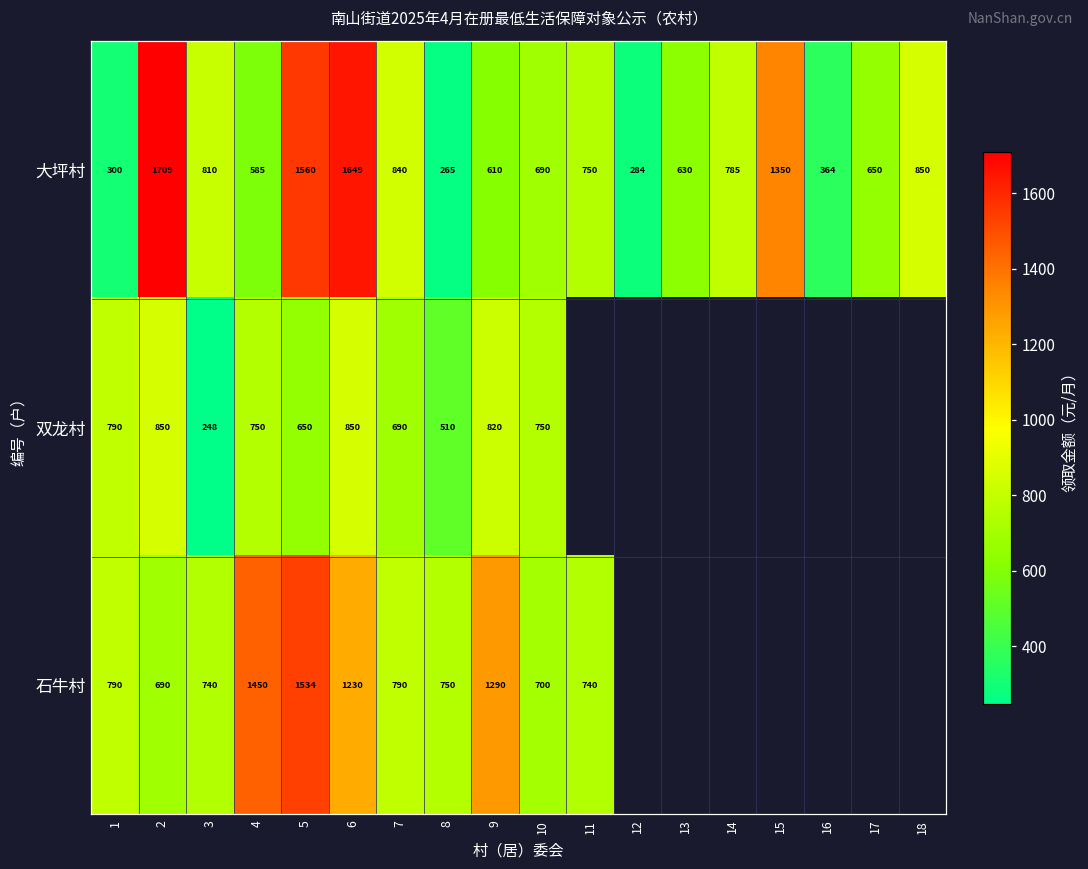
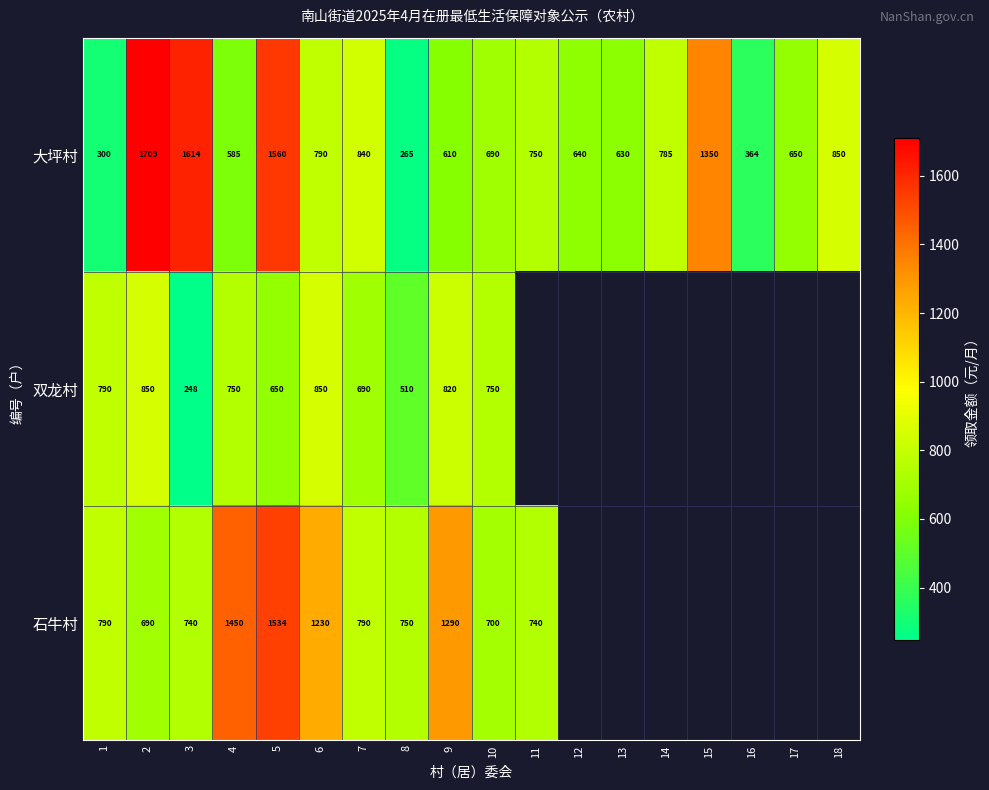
  {
    "大坪村": {
      "1": 300,
      "2": 1709,
-     "3": 810,
+     "3": 1614,
      "4": 585,
      "5": 1560,
-     "6": 1649,
+     "6": 790,
      "7": 840,
      "8": 265,
      "9": 610,
      "10": 690,
      "11": 750,
-     "12": 284,
+     "12": 640,
      "13": 630,
      "14": 785,
      "15": 1350,
      "16": 364,
      "17": 650,
      "18": 850
    },
    "双龙村": {
      "1": 790,
      "2": 850,
      "3": 248,
      "4": 750,
      "5": 650,
      "6": 850,
      "7": 690,
      "8": 510,
      "9": 820,
      "10": 750
    },
    "石牛村": {
      "1": 790,
      "2": 690,
      "3": 740,
      "4": 1450,
      "5": 1534,
      "6": 1230,
      "7": 790,
      "8": 750,
      "9": 1290,
      "10": 700,
      "11": 740
    }
  }
